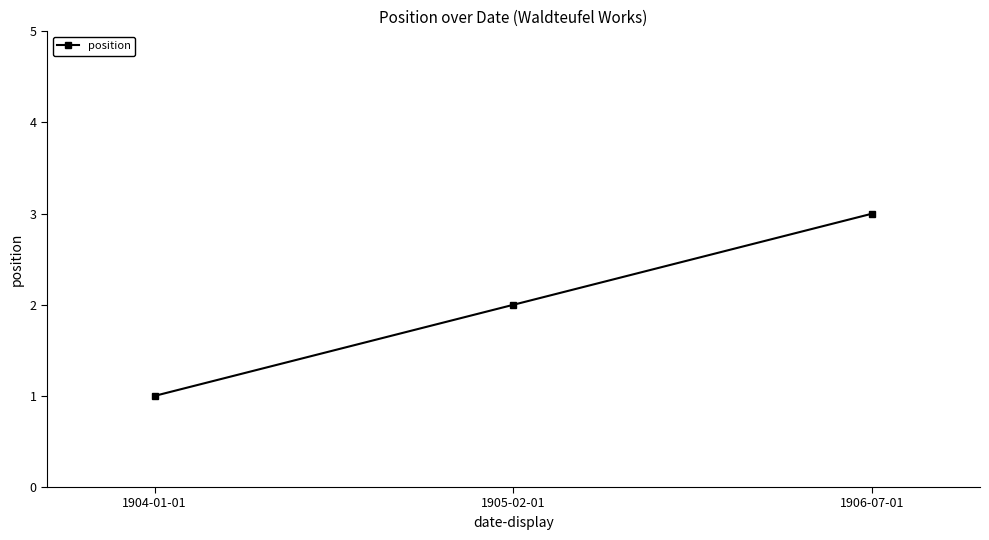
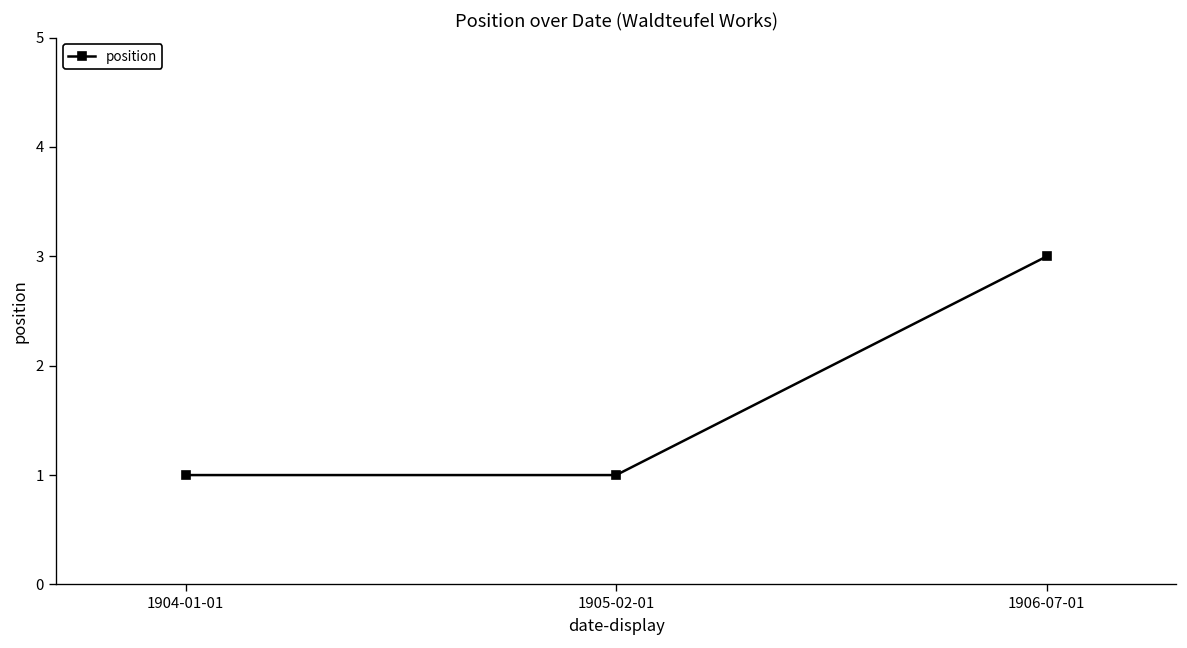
  {
    "1904-01-01": 1,
-   "1905-02-01": 2,
+   "1905-02-01": 1,
    "1906-07-01": 3
  }
